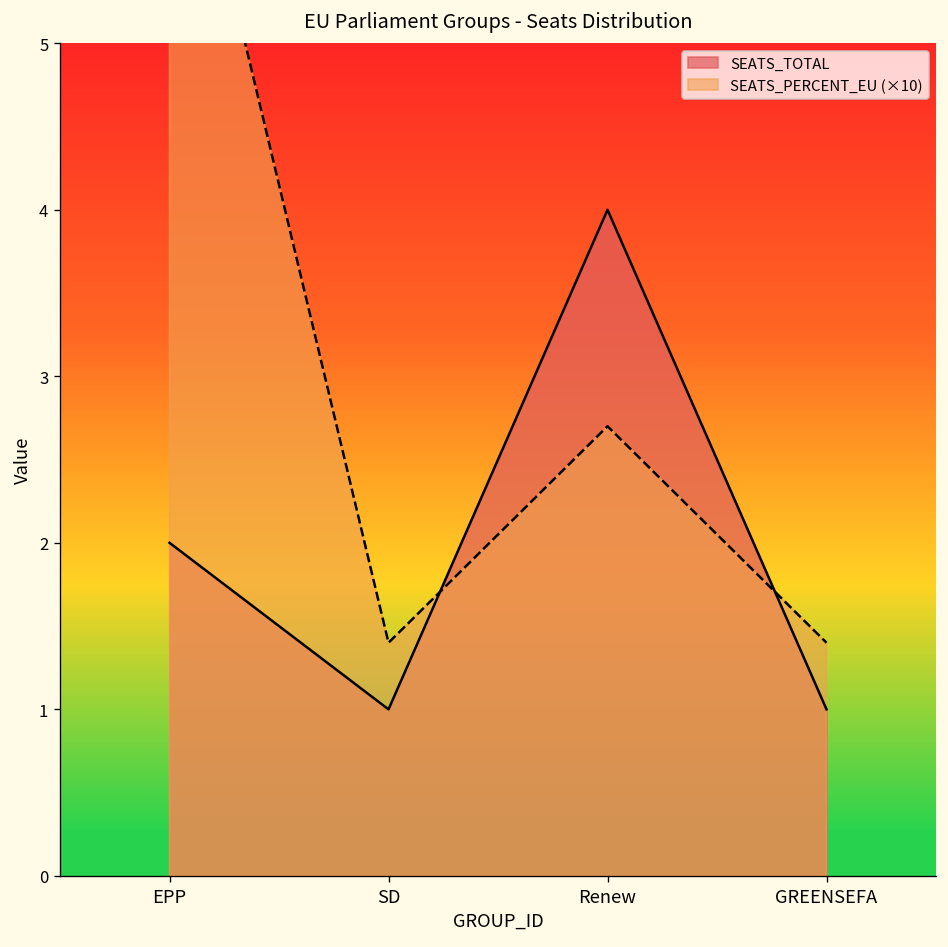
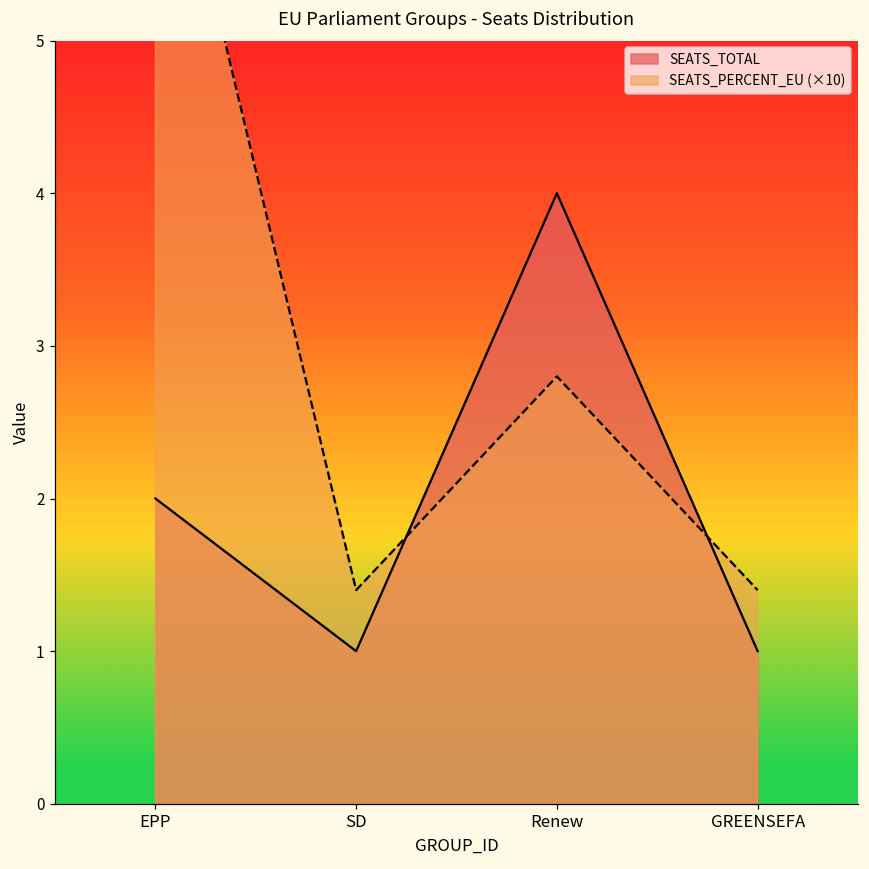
  {
    "SEATS_TOTAL": {
      "EPP": 2.00,
      "SD": 1.00,
      "Renew": 4.00,
      "GREENSEFA": 1.00
    },
    "SEATS_PERCENT_EU (×10)": {
      "SD": 1.40,
-     "Renew": 2.70,
+     "Renew": 2.80,
      "GREENSEFA": 1.40
    }
  }
